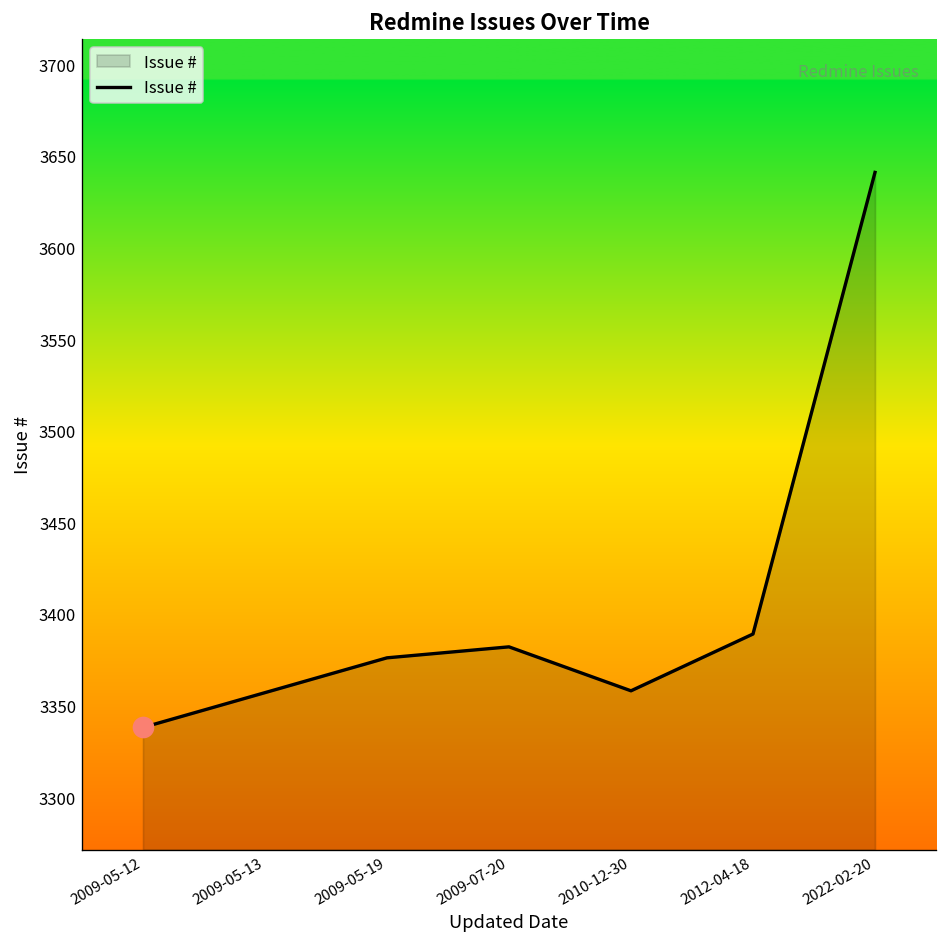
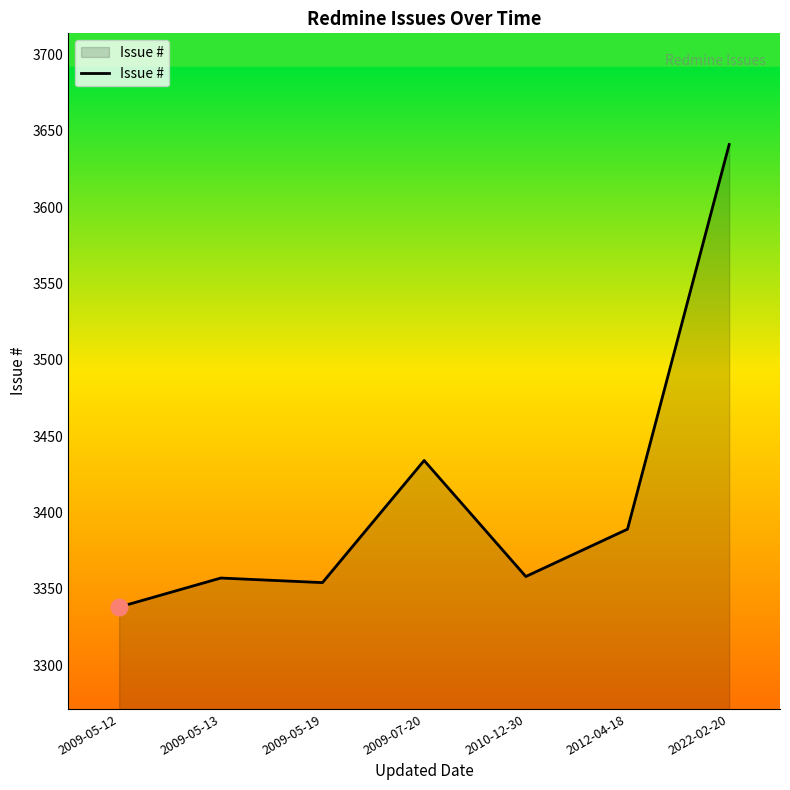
  {
    "Issue #": {
      "2009-05-13": 3357,
-     "2009-05-19": 3376,
-     "2009-07-20": 3382,
+     "2009-05-19": 3354,
+     "2009-07-20": 3434,
      "2010-12-30": 3358,
      "2012-04-18": 3389,
      "2022-02-20": 3641
    }
  }
